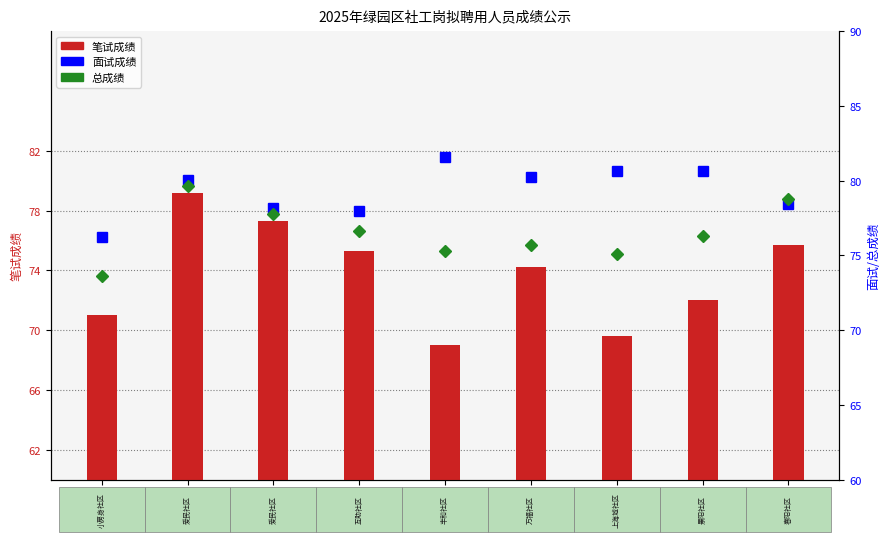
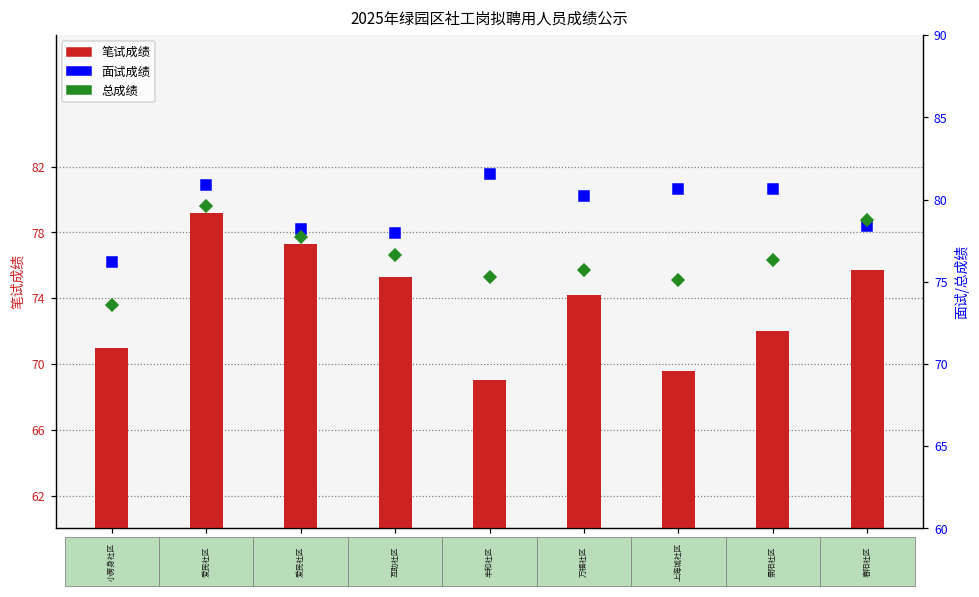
  {
    "笔试成绩": {
      "王琦": 71.0,
      "刘宣池": 79.2,
      "杨烨玮": 77.3,
      "付开源": 75.3,
      "孙殷格": 69.0,
      "牟鸿羽": 74.2,
      "王春艳": 69.6,
      "杨雪寒": 72.0,
      "杜丹丹": 75.7
    },
    "面试成绩": {
      "王琦": 76.2,
-     "刘宣池": 80.1,
+     "刘宣池": 80.9,
      "杨烨玮": 78.2,
      "付开源": 78.0,
      "孙殷格": 81.6,
      "牟鸿羽": 80.2,
      "王春艳": 80.6,
      "杨雪寒": 80.6,
      "杜丹丹": 78.4
    },
    "总成绩": {
      "王琦": 73.6,
      "刘宣池": 79.6,
      "杨烨玮": 77.7,
      "付开源": 76.6,
      "孙殷格": 75.3,
      "牟鸿羽": 75.7,
      "王春艳": 75.1,
      "杨雪寒": 76.3,
      "杜丹丹": 78.8
    }
  }
